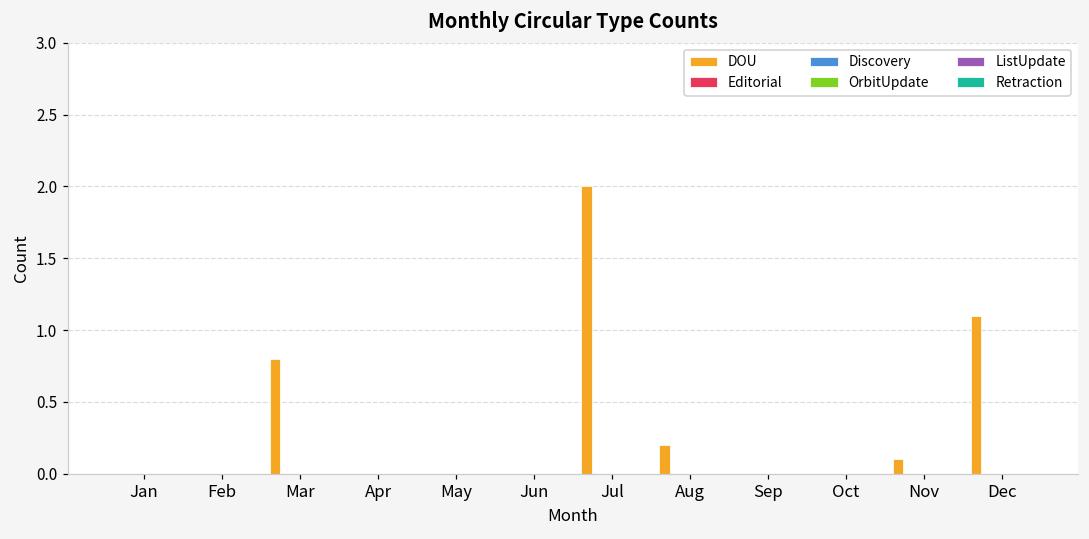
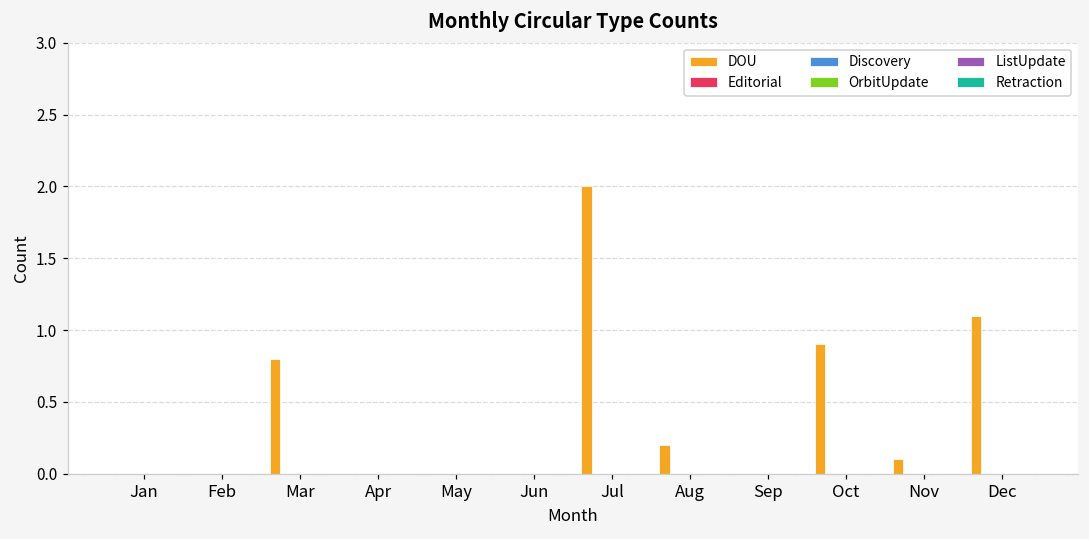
  {
    "DOU": {
      "Jan": 0.0,
      "Feb": 0.0,
      "Mar": 0.8,
      "Apr": 0.0,
      "May": 0.0,
      "Jun": 0.0,
      "Jul": 2.0,
      "Aug": 0.2,
      "Sep": 0.0,
-     "Oct": 0.0,
+     "Oct": 0.9,
      "Nov": 0.1,
      "Dec": 1.1
    },
    "Editorial": {
      "Jan": 0.0,
      "Feb": 0.0,
      "Mar": 0.0,
      "Apr": 0.0,
      "May": 0.0,
      "Jun": 0.0,
      "Jul": 0.0,
      "Aug": 0.0,
      "Sep": 0.0,
      "Oct": 0.0,
      "Nov": 0.0,
      "Dec": 0.0
    },
    "Discovery": {
      "Jan": 0.0,
      "Feb": 0.0,
      "Mar": 0.0,
      "Apr": 0.0,
      "May": 0.0,
      "Jun": 0.0,
      "Jul": 0.0,
      "Aug": 0.0,
      "Sep": 0.0,
      "Oct": 0.0,
      "Nov": 0.0,
      "Dec": 0.0
    },
    "OrbitUpdate": {
      "Jan": 0.0,
      "Feb": 0.0,
      "Mar": 0.0,
      "Apr": 0.0,
      "May": 0.0,
      "Jun": 0.0,
      "Jul": 0.0,
      "Aug": 0.0,
      "Sep": 0.0,
      "Oct": 0.0,
      "Nov": 0.0,
      "Dec": 0.0
    },
    "ListUpdate": {
      "Jan": 0.0,
      "Feb": 0.0,
      "Mar": 0.0,
      "Apr": 0.0,
      "May": 0.0,
      "Jun": 0.0,
      "Jul": 0.0,
      "Aug": 0.0,
      "Sep": 0.0,
      "Oct": 0.0,
      "Nov": 0.0,
      "Dec": 0.0
    },
    "Retraction": {
      "Jan": 0.0,
      "Feb": 0.0,
      "Mar": 0.0,
      "Apr": 0.0,
      "May": 0.0,
      "Jun": 0.0,
      "Jul": 0.0,
      "Aug": 0.0,
      "Sep": 0.0,
      "Oct": 0.0,
      "Nov": 0.0,
      "Dec": 0.0
    }
  }
